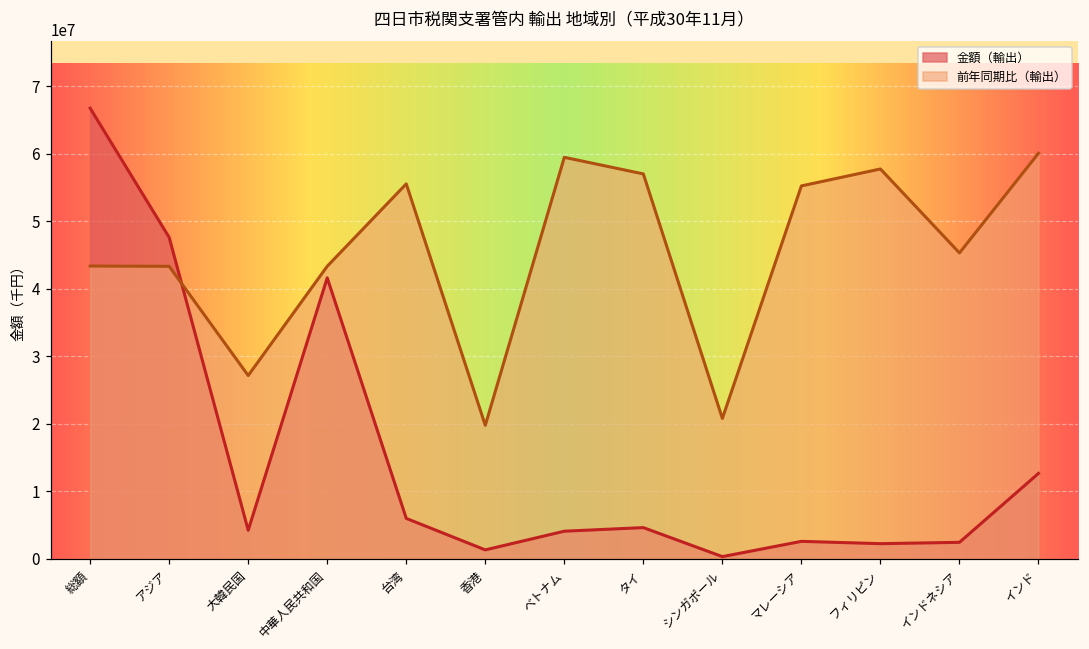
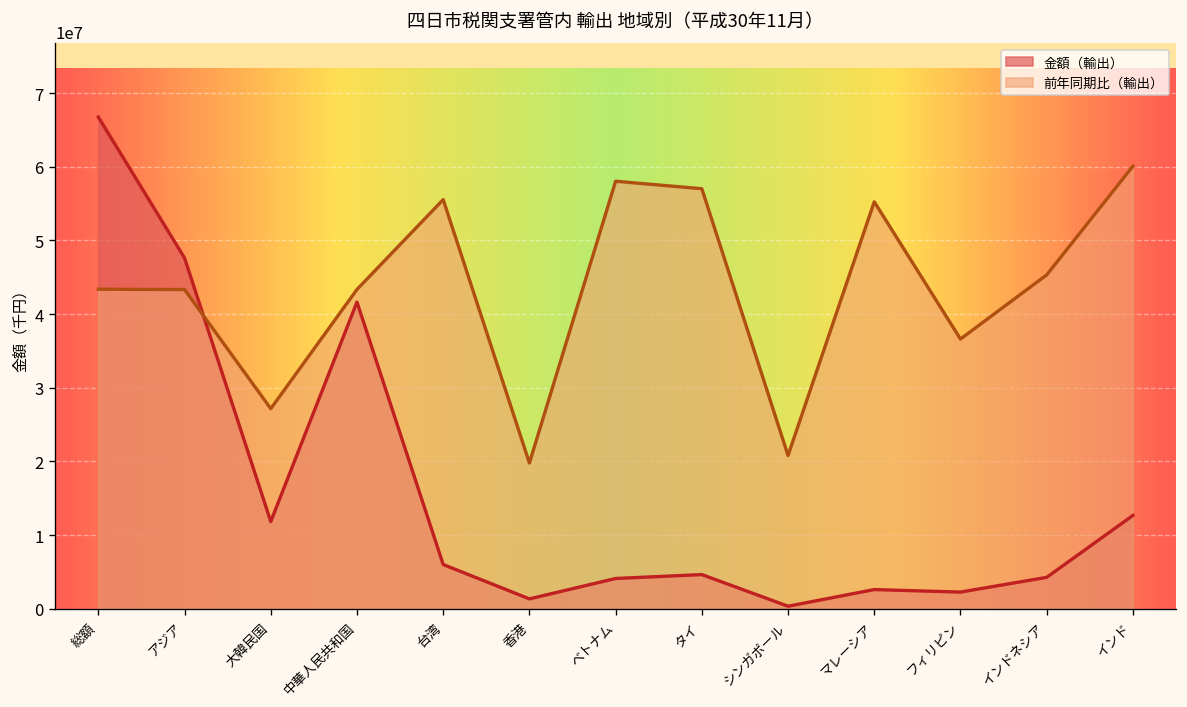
  {
    "金額（輸出）": {
      "総額": 67000000,
      "アジア": 48000000,
-     "大韓民国": 4000000,
+     "大韓民国": 12000000,
      "中華人民共和国": 42000000,
      "台湾": 6000000,
      "香港": 1000000,
      "ベトナム": 4000000,
      "タイ": 5000000,
      "シンガポール": 0,
      "マレーシア": 3000000,
      "フィリピン": 2000000,
-     "インドネシア": 2000000,
+     "インドネシア": 4000000,
      "インド": 13000000
    },
    "前年同期比（輸出）": {
      "総額": 43000000,
      "アジア": 43000000,
      "大韓民国": 27000000,
      "中華人民共和国": 43000000,
      "台湾": 56000000,
      "香港": 20000000,
-     "ベトナム": 59000000,
+     "ベトナム": 58000000,
      "タイ": 57000000,
      "シンガポール": 21000000,
      "マレーシア": 55000000,
-     "フィリピン": 58000000,
+     "フィリピン": 37000000,
      "インドネシア": 45000000,
      "インド": 60000000
    }
  }
